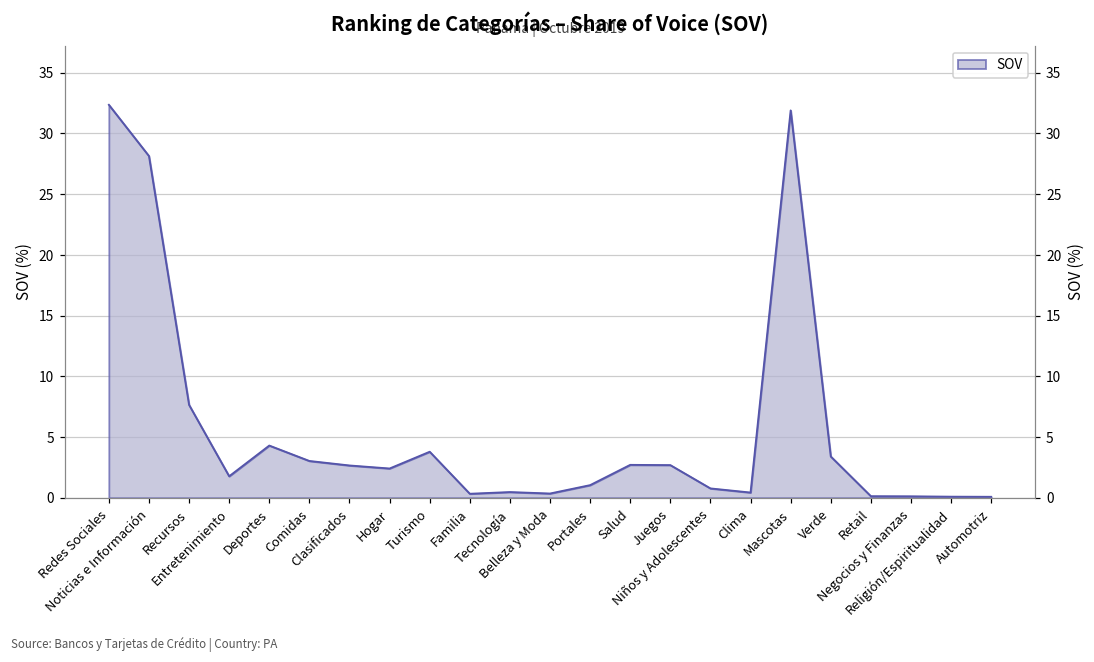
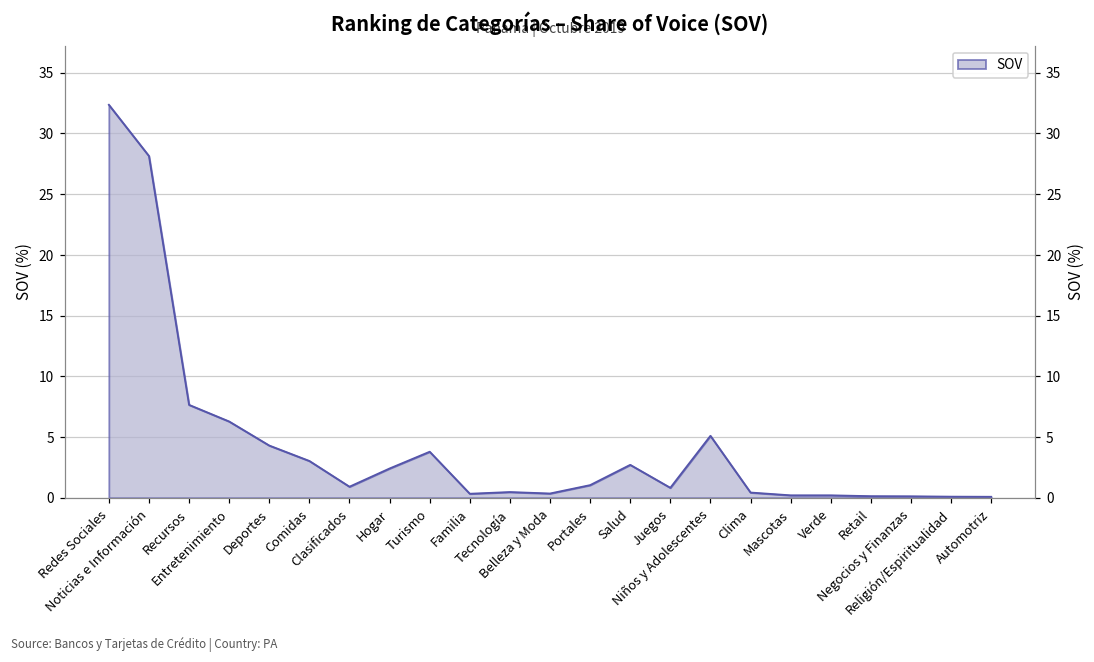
  {
    "Redes Sociales": 32.4,
    "Noticias e Información": 28.1,
    "Recursos": 7.7,
-   "Entretenimiento": 1.8,
+   "Entretenimiento": 6.3,
    "Deportes": 4.3,
    "Comidas": 3.0,
-   "Clasificados": 2.7,
+   "Clasificados": 0.9,
    "Hogar": 2.4,
    "Turismo": 3.8,
    "Familia": 0.3,
    "Tecnología": 0.5,
    "Belleza y Moda": 0.4,
    "Portales": 1.0,
    "Salud": 2.7,
-   "Juegos": 2.7,
-   "Niños y Adolescentes": 0.8,
+   "Juegos": 0.8,
+   "Niños y Adolescentes": 5.1,
    "Clima": 0.4,
-   "Mascotas": 31.9,
-   "Verde": 3.4,
+   "Mascotas": 0.2,
+   "Verde": 0.2,
    "Retail": 0.1,
    "Negocios y Finanzas": 0.1,
    "Religión/Espiritualidad": 0.1,
    "Automotriz": 0.1
  }
